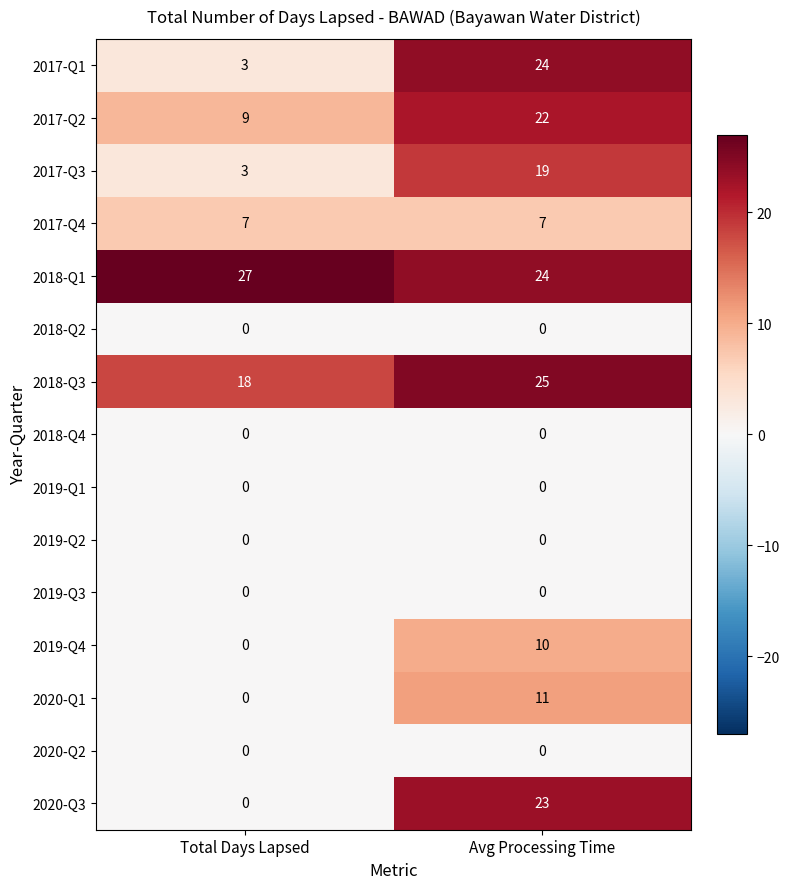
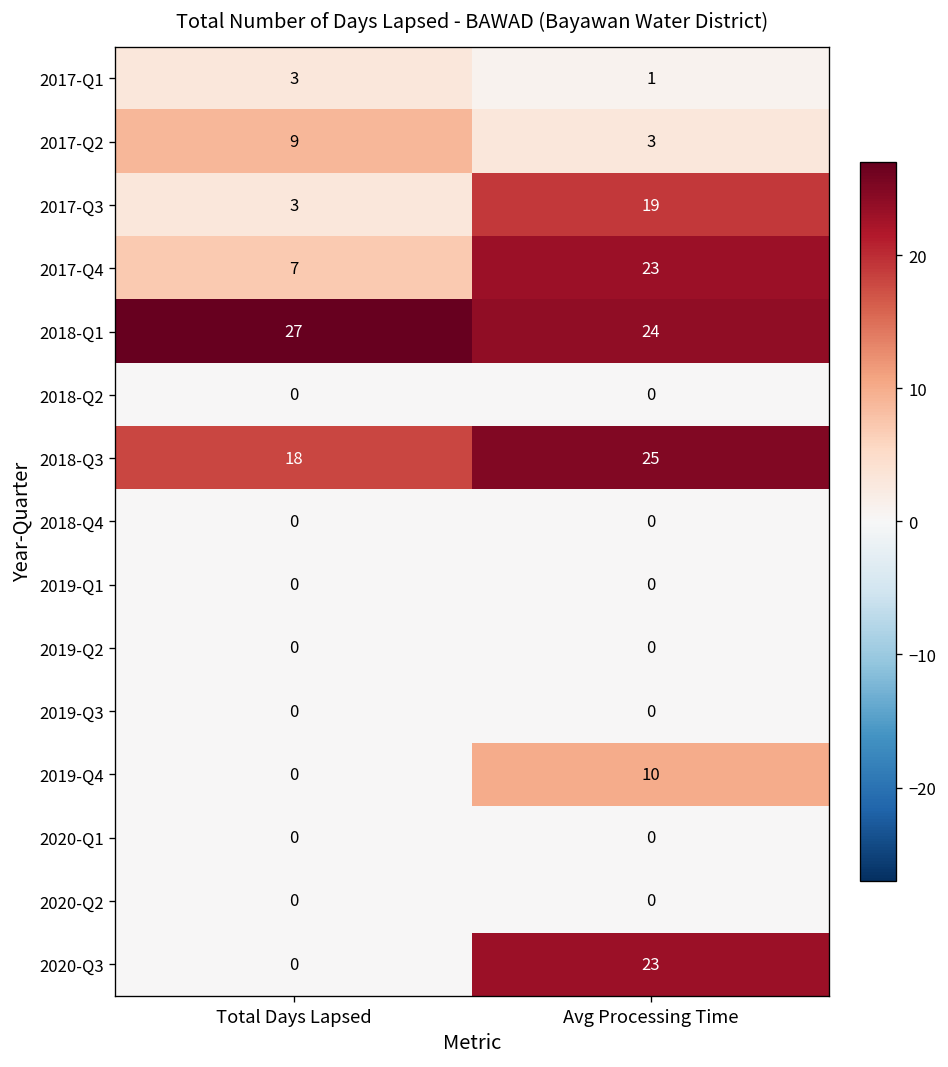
  {
    "2017-Q1": {
      "Total Days Lapsed": 3,
-     "Avg Processing Time": 24
+     "Avg Processing Time": 1
    },
    "2017-Q2": {
      "Total Days Lapsed": 9,
-     "Avg Processing Time": 22
+     "Avg Processing Time": 3
    },
    "2017-Q3": {
      "Total Days Lapsed": 3,
      "Avg Processing Time": 19
    },
    "2017-Q4": {
      "Total Days Lapsed": 7,
-     "Avg Processing Time": 7
+     "Avg Processing Time": 23
    },
    "2018-Q1": {
      "Total Days Lapsed": 27,
      "Avg Processing Time": 24
    },
    "2018-Q2": {
      "Total Days Lapsed": 0,
      "Avg Processing Time": 0
    },
    "2018-Q3": {
      "Total Days Lapsed": 18,
      "Avg Processing Time": 25
    },
    "2018-Q4": {
      "Total Days Lapsed": 0,
      "Avg Processing Time": 0
    },
    "2019-Q1": {
      "Total Days Lapsed": 0,
      "Avg Processing Time": 0
    },
    "2019-Q2": {
      "Total Days Lapsed": 0,
      "Avg Processing Time": 0
    },
    "2019-Q3": {
      "Total Days Lapsed": 0,
      "Avg Processing Time": 0
    },
    "2019-Q4": {
      "Total Days Lapsed": 0,
      "Avg Processing Time": 10
    },
    "2020-Q1": {
      "Total Days Lapsed": 0,
-     "Avg Processing Time": 11
+     "Avg Processing Time": 0
    },
    "2020-Q2": {
      "Total Days Lapsed": 0,
      "Avg Processing Time": 0
    },
    "2020-Q3": {
      "Total Days Lapsed": 0,
      "Avg Processing Time": 23
    }
  }
